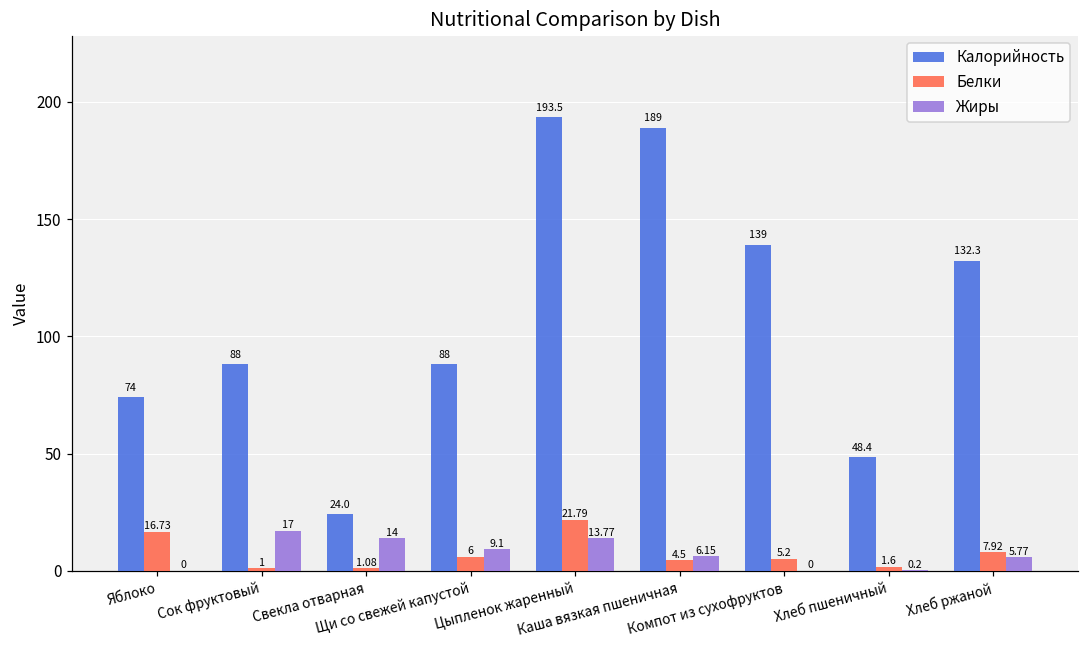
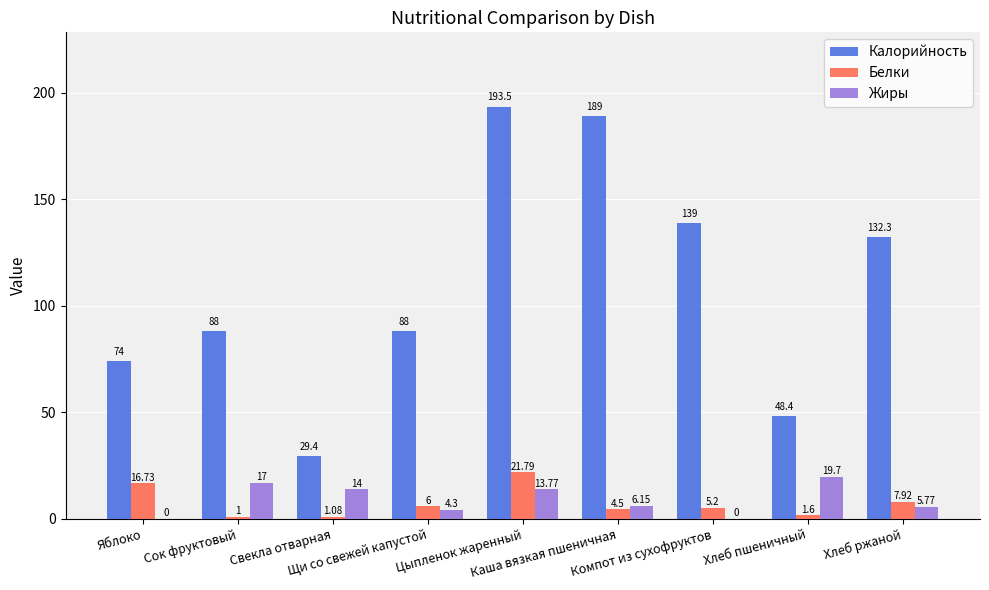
  {
    "Калорийность": {
      "Яблоко": 74,
      "Сок фруктовый": 88,
-     "Свекла отварная": 24.0,
+     "Свекла отварная": 29.4,
      "Щи со свежей капустой": 88,
      "Цыпленок жаренный": 193.5,
      "Каша вязкая пшеничная": 189,
      "Компот из сухофруктов": 139,
      "Хлеб пшеничный": 48.4,
      "Хлеб ржаной": 132.3
    },
    "Белки": {
      "Яблоко": 16.73,
      "Сок фруктовый": 1,
      "Свекла отварная": 1.08,
      "Щи со свежей капустой": 6,
      "Цыпленок жаренный": 21.79,
      "Каша вязкая пшеничная": 4.5,
      "Компот из сухофруктов": 5.2,
      "Хлеб пшеничный": 1.6,
      "Хлеб ржаной": 7.92
    },
    "Жиры": {
      "Яблоко": 0,
      "Сок фруктовый": 17,
      "Свекла отварная": 14,
-     "Щи со свежей капустой": 9.1,
+     "Щи со свежей капустой": 4.3,
      "Цыпленок жаренный": 13.77,
      "Каша вязкая пшеничная": 6.15,
      "Компот из сухофруктов": 0,
-     "Хлеб пшеничный": 0.2,
+     "Хлеб пшеничный": 19.7,
      "Хлеб ржаной": 5.77
    }
  }
